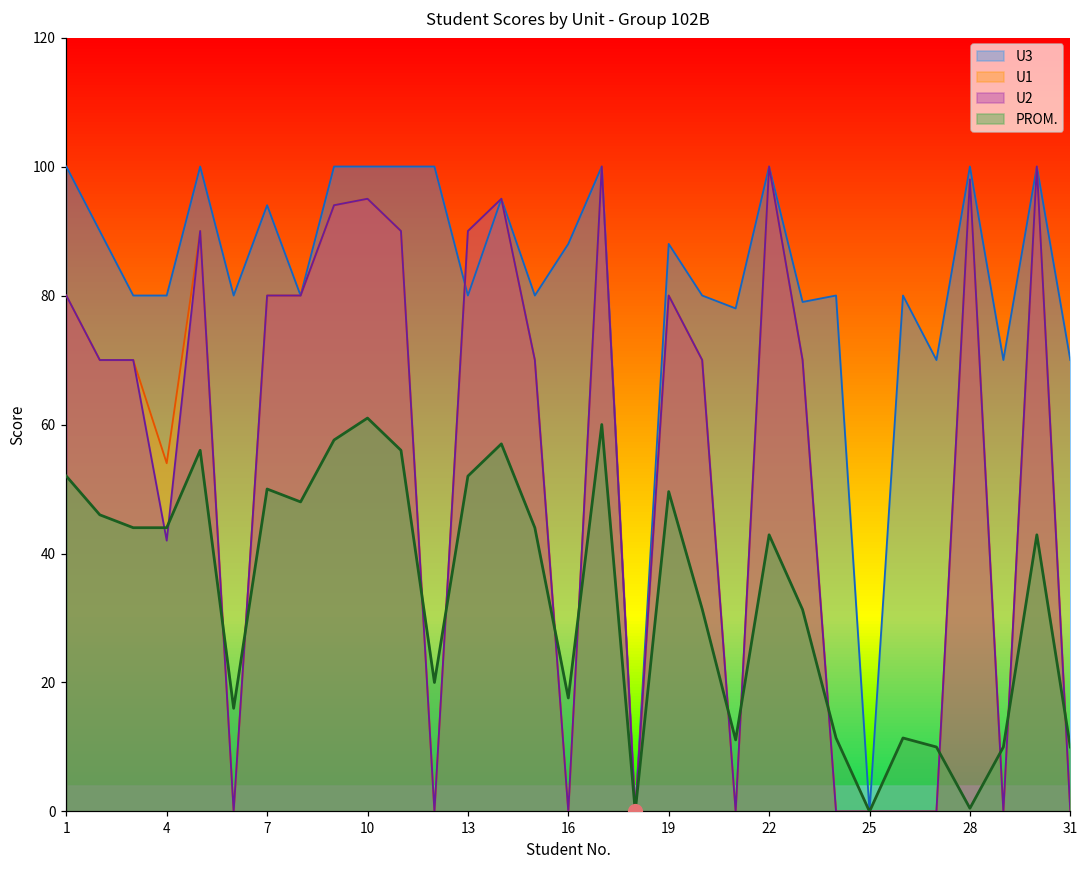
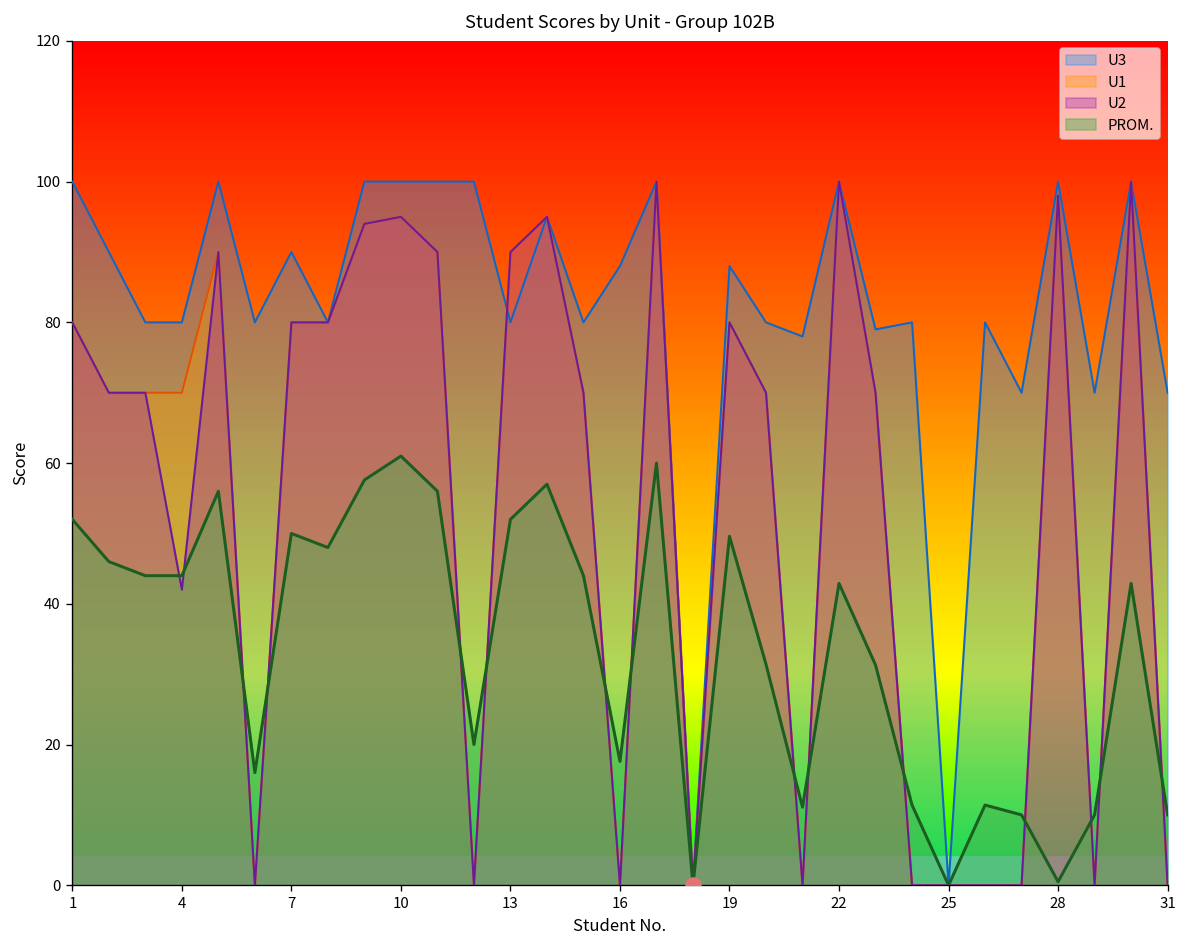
  {
    "U3": {
      "1": 100,
      "4": 80,
-     "7": 94,
+     "7": 90,
      "10": 100,
      "13": 80,
      "16": 88,
      "19": 88,
      "28": 100,
      "31": 70
    },
    "U1": {
-     "4": 54
+     "4": 70
    },
    "U2": {
      "4": 42
    },
    "PROM.": {
      "1": 52,
      "4": 44,
      "7": 50,
      "10": 61,
      "13": 52,
      "16": 18,
      "19": 50,
      "22": 43,
      "31": 10
    }
  }
